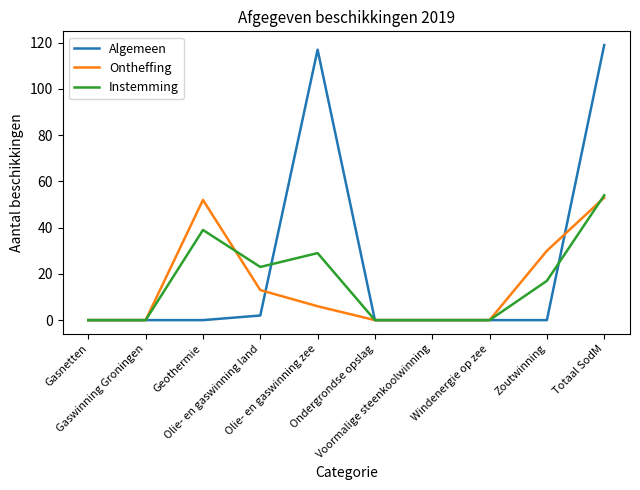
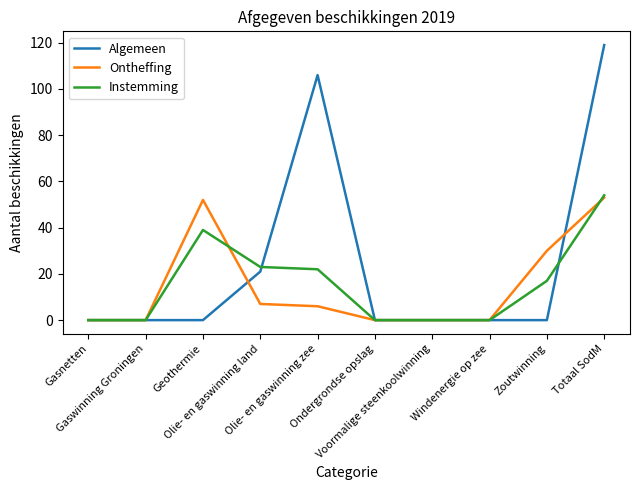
  {
    "Algemeen": {
      "Geothermie": 0,
-     "Olie- en gaswinning land": 2,
-     "Olie- en gaswinning zee": 117,
+     "Olie- en gaswinning land": 21,
+     "Olie- en gaswinning zee": 106,
      "Zoutwinning": 0,
      "Totaal SodM": 119
    },
    "Ontheffing": {
      "Geothermie": 52,
-     "Olie- en gaswinning land": 13,
+     "Olie- en gaswinning land": 7,
      "Olie- en gaswinning zee": 6,
      "Zoutwinning": 30
    },
    "Instemming": {
      "Geothermie": 39,
      "Olie- en gaswinning land": 23,
-     "Olie- en gaswinning zee": 29,
+     "Olie- en gaswinning zee": 22,
      "Zoutwinning": 17
    }
  }
